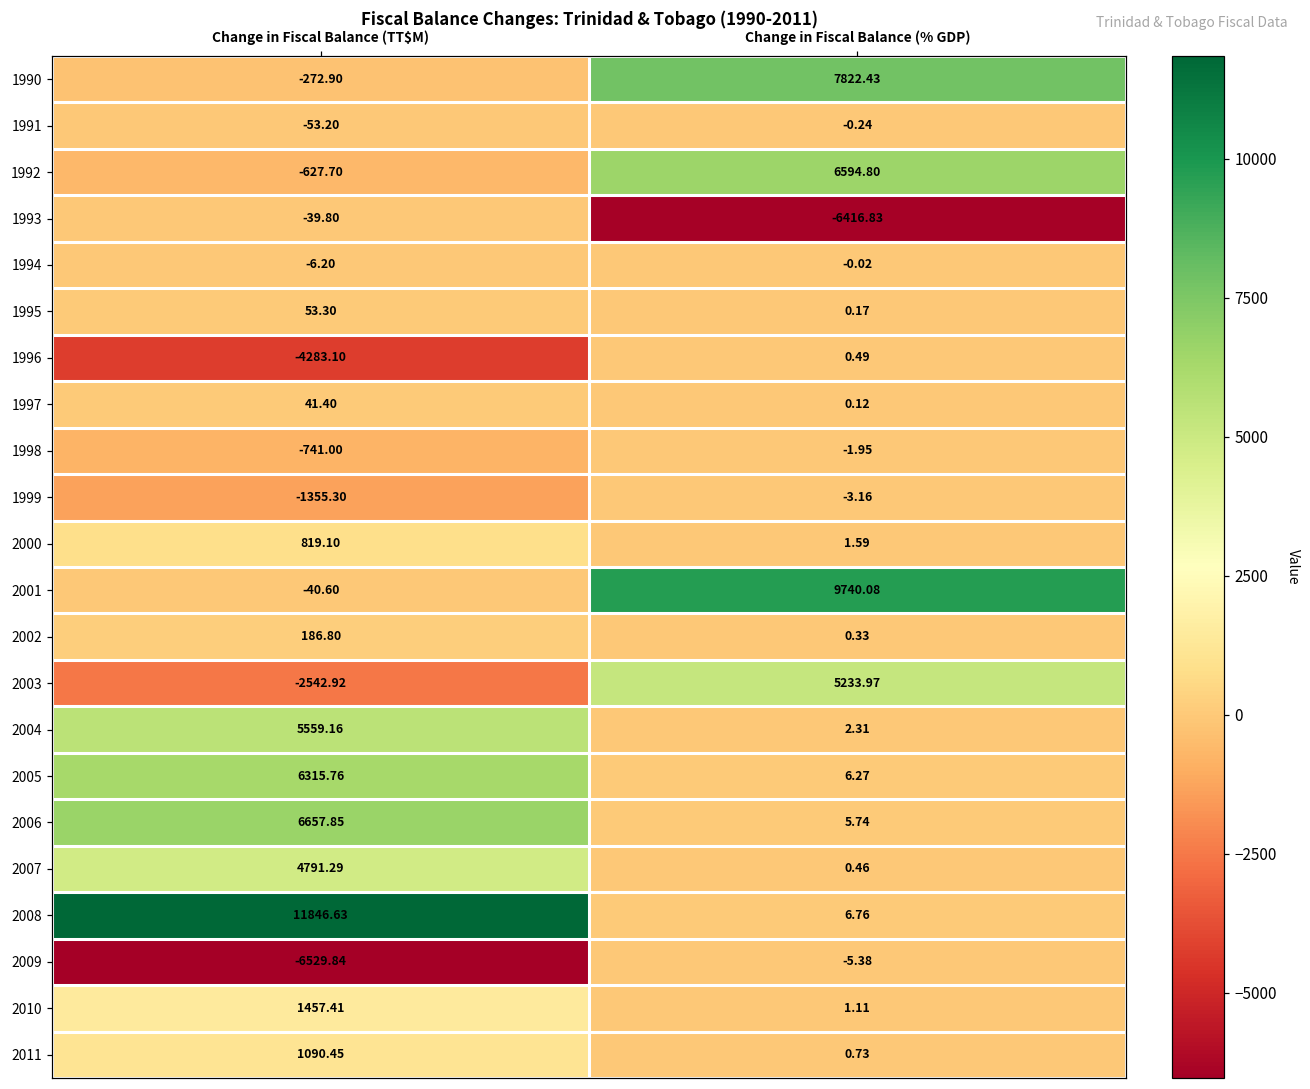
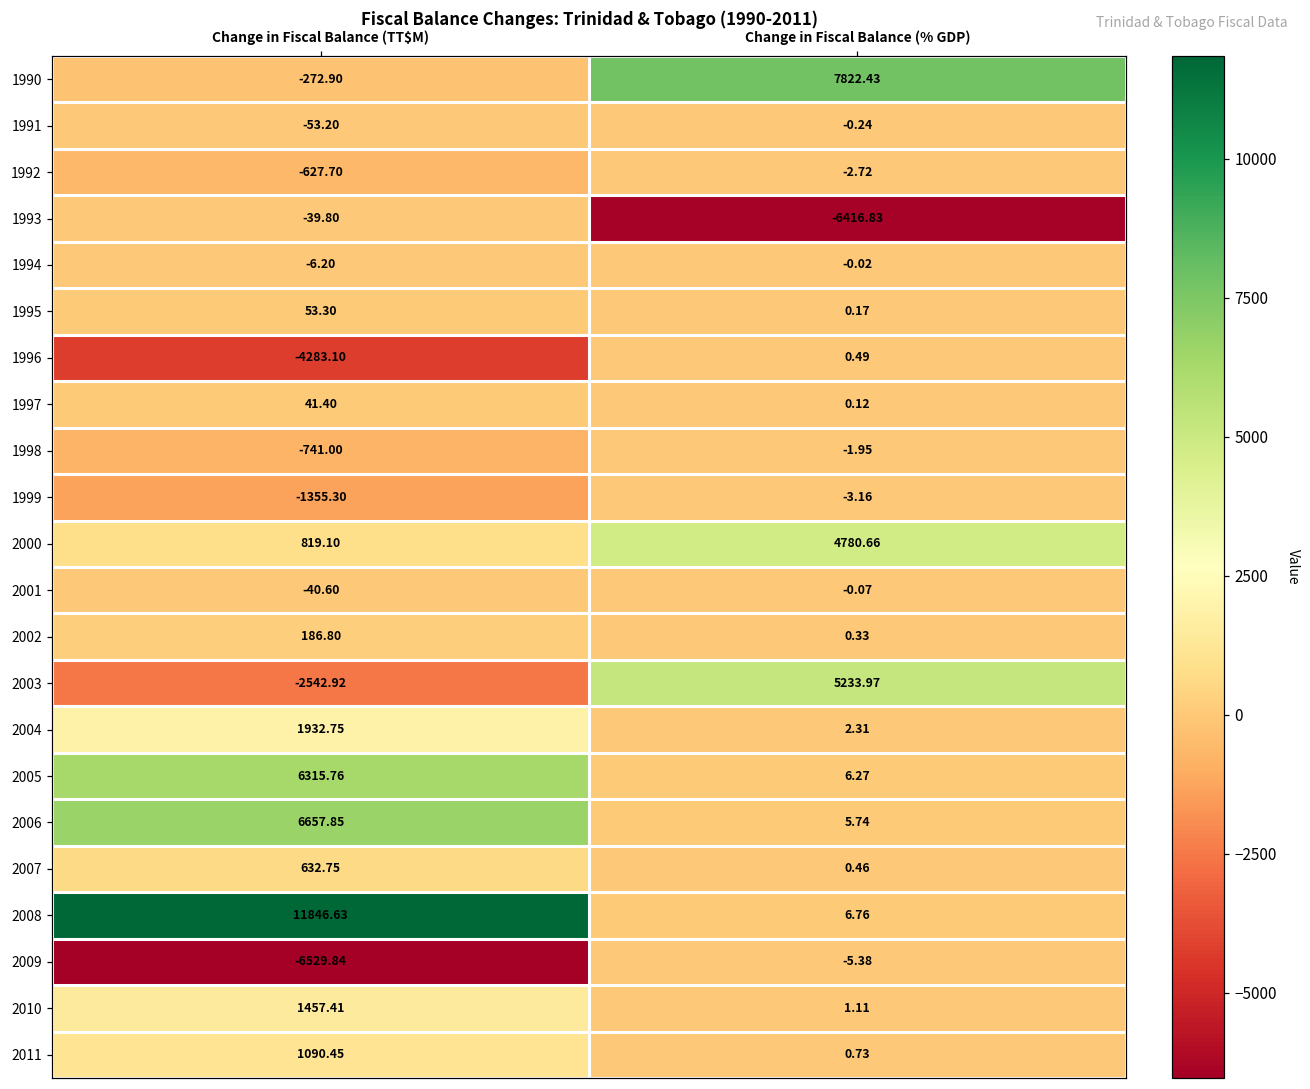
  {
    "1990": {
      "Change in Fiscal Balance (TT$M)": -272.90,
      "Change in Fiscal Balance (% GDP)": 7822.43
    },
    "1991": {
      "Change in Fiscal Balance (TT$M)": -53.20,
      "Change in Fiscal Balance (% GDP)": -0.24
    },
    "1992": {
      "Change in Fiscal Balance (TT$M)": -627.70,
-     "Change in Fiscal Balance (% GDP)": 6594.80
+     "Change in Fiscal Balance (% GDP)": -2.72
    },
    "1993": {
      "Change in Fiscal Balance (TT$M)": -39.80,
      "Change in Fiscal Balance (% GDP)": -6416.83
    },
    "1994": {
      "Change in Fiscal Balance (TT$M)": -6.20,
      "Change in Fiscal Balance (% GDP)": -0.02
    },
    "1995": {
      "Change in Fiscal Balance (TT$M)": 53.30,
      "Change in Fiscal Balance (% GDP)": 0.17
    },
    "1996": {
      "Change in Fiscal Balance (TT$M)": -4283.10,
      "Change in Fiscal Balance (% GDP)": 0.49
    },
    "1997": {
      "Change in Fiscal Balance (TT$M)": 41.40,
      "Change in Fiscal Balance (% GDP)": 0.12
    },
    "1998": {
      "Change in Fiscal Balance (TT$M)": -741.00,
      "Change in Fiscal Balance (% GDP)": -1.95
    },
    "1999": {
      "Change in Fiscal Balance (TT$M)": -1355.30,
      "Change in Fiscal Balance (% GDP)": -3.16
    },
    "2000": {
      "Change in Fiscal Balance (TT$M)": 819.10,
-     "Change in Fiscal Balance (% GDP)": 1.59
+     "Change in Fiscal Balance (% GDP)": 4780.66
    },
    "2001": {
      "Change in Fiscal Balance (TT$M)": -40.60,
-     "Change in Fiscal Balance (% GDP)": 9740.08
+     "Change in Fiscal Balance (% GDP)": -0.07
    },
    "2002": {
      "Change in Fiscal Balance (TT$M)": 186.80,
      "Change in Fiscal Balance (% GDP)": 0.33
    },
    "2003": {
      "Change in Fiscal Balance (TT$M)": -2542.92,
      "Change in Fiscal Balance (% GDP)": 5233.97
    },
    "2004": {
-     "Change in Fiscal Balance (TT$M)": 5559.16,
+     "Change in Fiscal Balance (TT$M)": 1932.75,
      "Change in Fiscal Balance (% GDP)": 2.31
    },
    "2005": {
      "Change in Fiscal Balance (TT$M)": 6315.76,
      "Change in Fiscal Balance (% GDP)": 6.27
    },
    "2006": {
      "Change in Fiscal Balance (TT$M)": 6657.85,
      "Change in Fiscal Balance (% GDP)": 5.74
    },
    "2007": {
-     "Change in Fiscal Balance (TT$M)": 4791.29,
+     "Change in Fiscal Balance (TT$M)": 632.75,
      "Change in Fiscal Balance (% GDP)": 0.46
    },
    "2008": {
      "Change in Fiscal Balance (TT$M)": 11846.63,
      "Change in Fiscal Balance (% GDP)": 6.76
    },
    "2009": {
      "Change in Fiscal Balance (TT$M)": -6529.84,
      "Change in Fiscal Balance (% GDP)": -5.38
    },
    "2010": {
      "Change in Fiscal Balance (TT$M)": 1457.41,
      "Change in Fiscal Balance (% GDP)": 1.11
    },
    "2011": {
      "Change in Fiscal Balance (TT$M)": 1090.45,
      "Change in Fiscal Balance (% GDP)": 0.73
    }
  }
